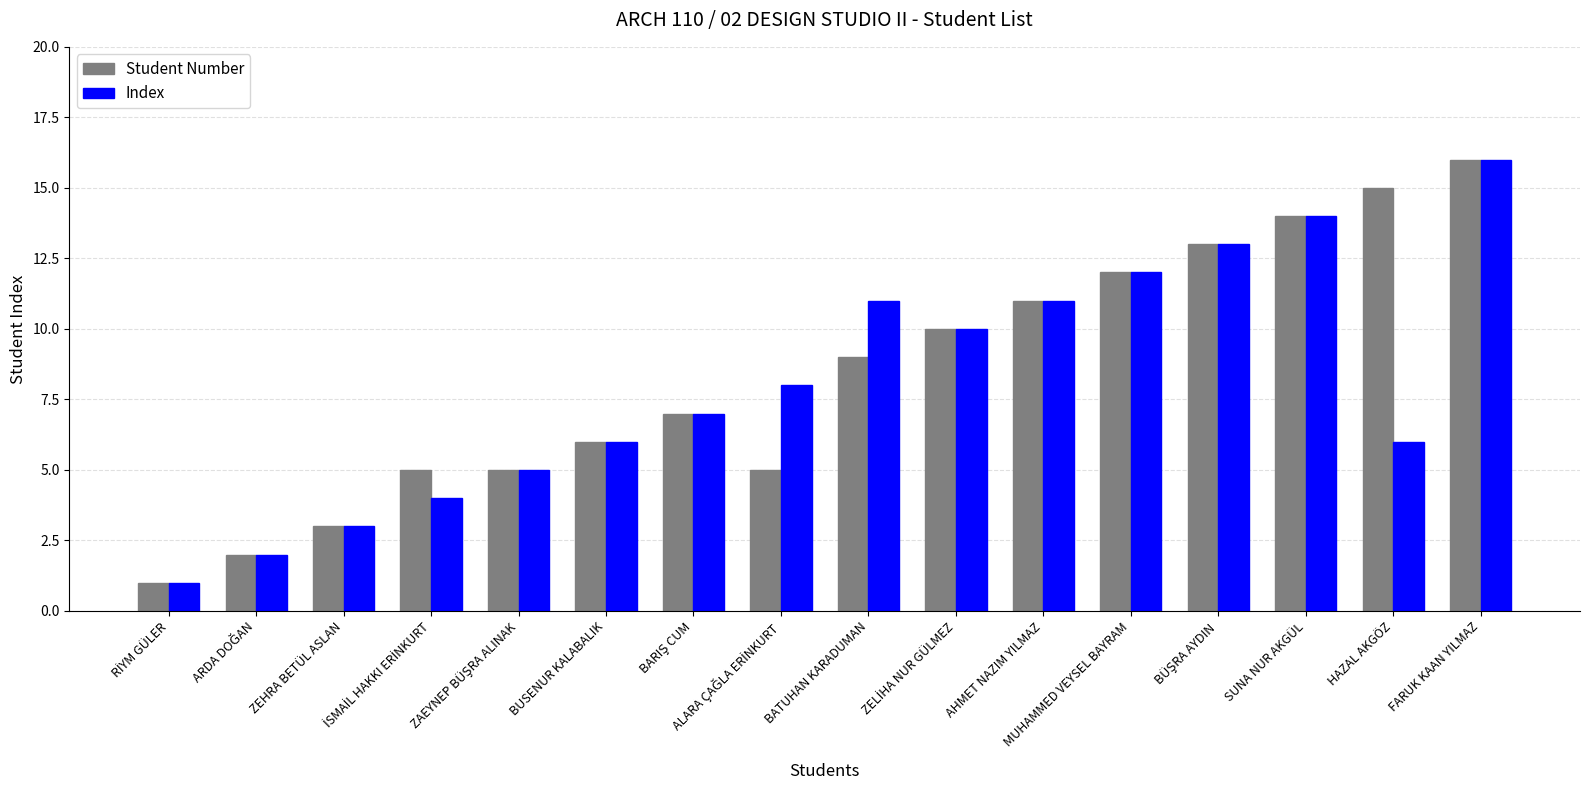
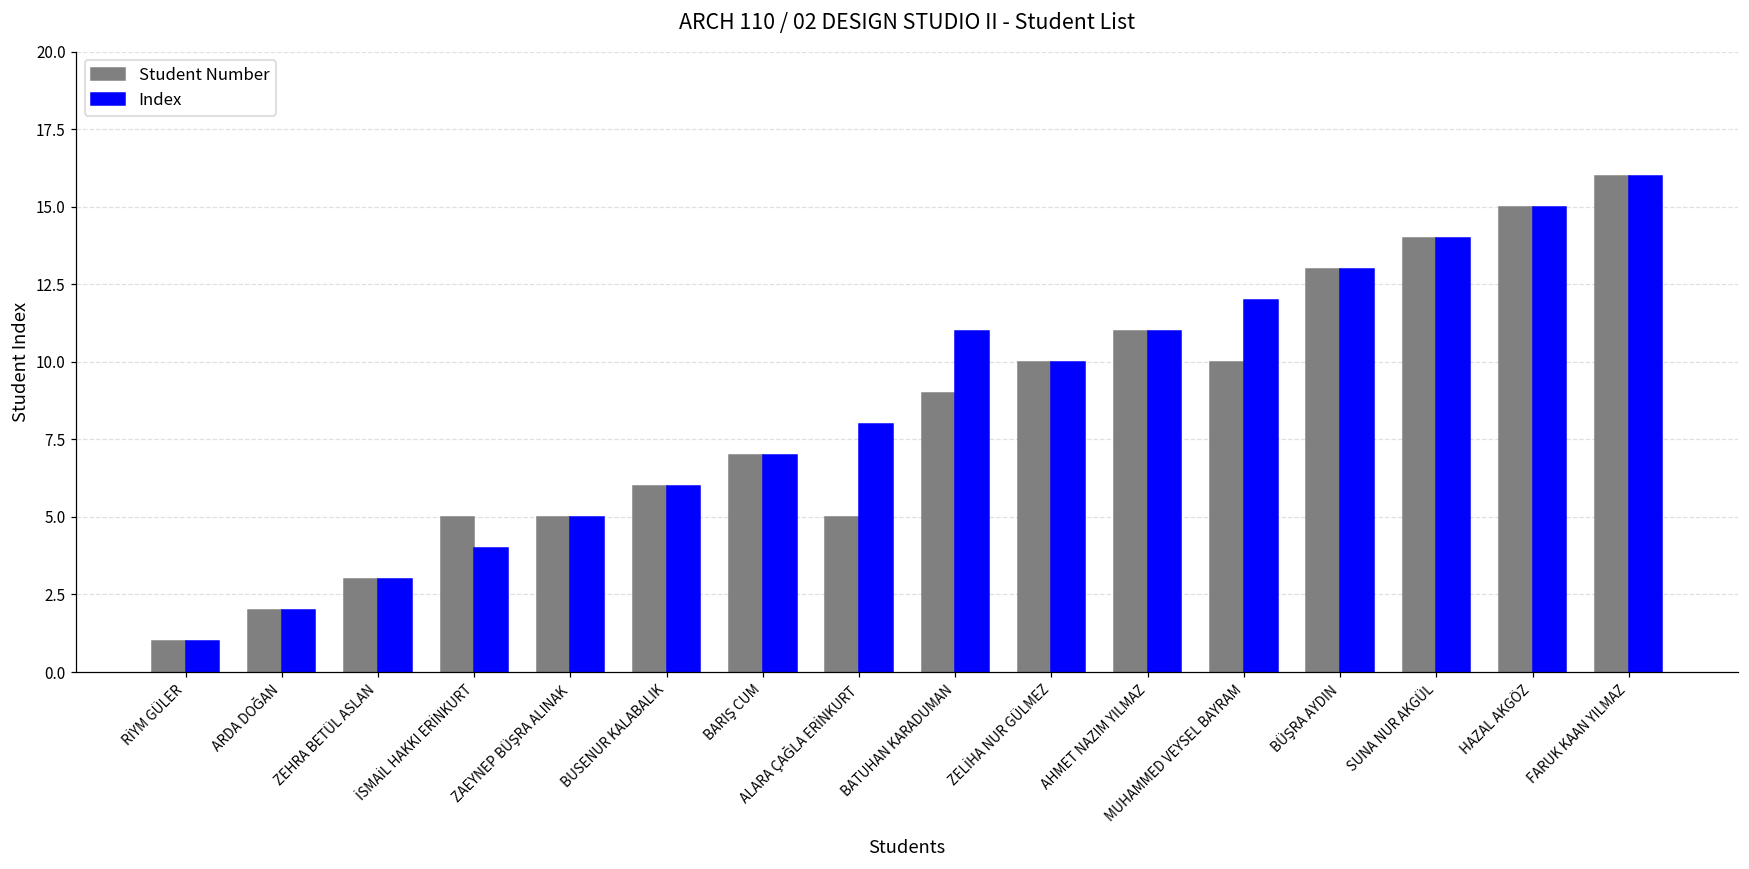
  {
    "Student Number": {
      "RİYM GÜLER": 1,
      "ARDA DOĞAN": 2,
      "ZEHRA BETÜL ASLAN": 3,
      "İSMAİL HAKKI ERİNKURT": 5,
      "ZAEYNEP BÜŞRA ALINAK": 5,
      "BUSENUR KALABALIK": 6,
      "BARIŞ CUM": 7,
      "ALARA ÇAĞLA ERİNKURT": 5,
      "BATUHAN KARADUMAN": 9,
      "ZELİHA NUR GÜLMEZ": 10,
      "AHMET NAZIM YILMAZ": 11,
-     "MUHAMMED VEYSEL BAYRAM": 12,
+     "MUHAMMED VEYSEL BAYRAM": 10,
      "BÜŞRA AYDIN": 13,
      "SUNA NUR AKGÜL": 14,
      "HAZAL AKGÖZ": 15,
      "FARUK KAAN YILMAZ": 16
    },
    "Index": {
      "RİYM GÜLER": 1,
      "ARDA DOĞAN": 2,
      "ZEHRA BETÜL ASLAN": 3,
      "İSMAİL HAKKI ERİNKURT": 4,
      "ZAEYNEP BÜŞRA ALINAK": 5,
      "BUSENUR KALABALIK": 6,
      "BARIŞ CUM": 7,
      "ALARA ÇAĞLA ERİNKURT": 8,
      "BATUHAN KARADUMAN": 11,
      "ZELİHA NUR GÜLMEZ": 10,
      "AHMET NAZIM YILMAZ": 11,
      "MUHAMMED VEYSEL BAYRAM": 12,
      "BÜŞRA AYDIN": 13,
      "SUNA NUR AKGÜL": 14,
-     "HAZAL AKGÖZ": 6,
+     "HAZAL AKGÖZ": 15,
      "FARUK KAAN YILMAZ": 16
    }
  }
